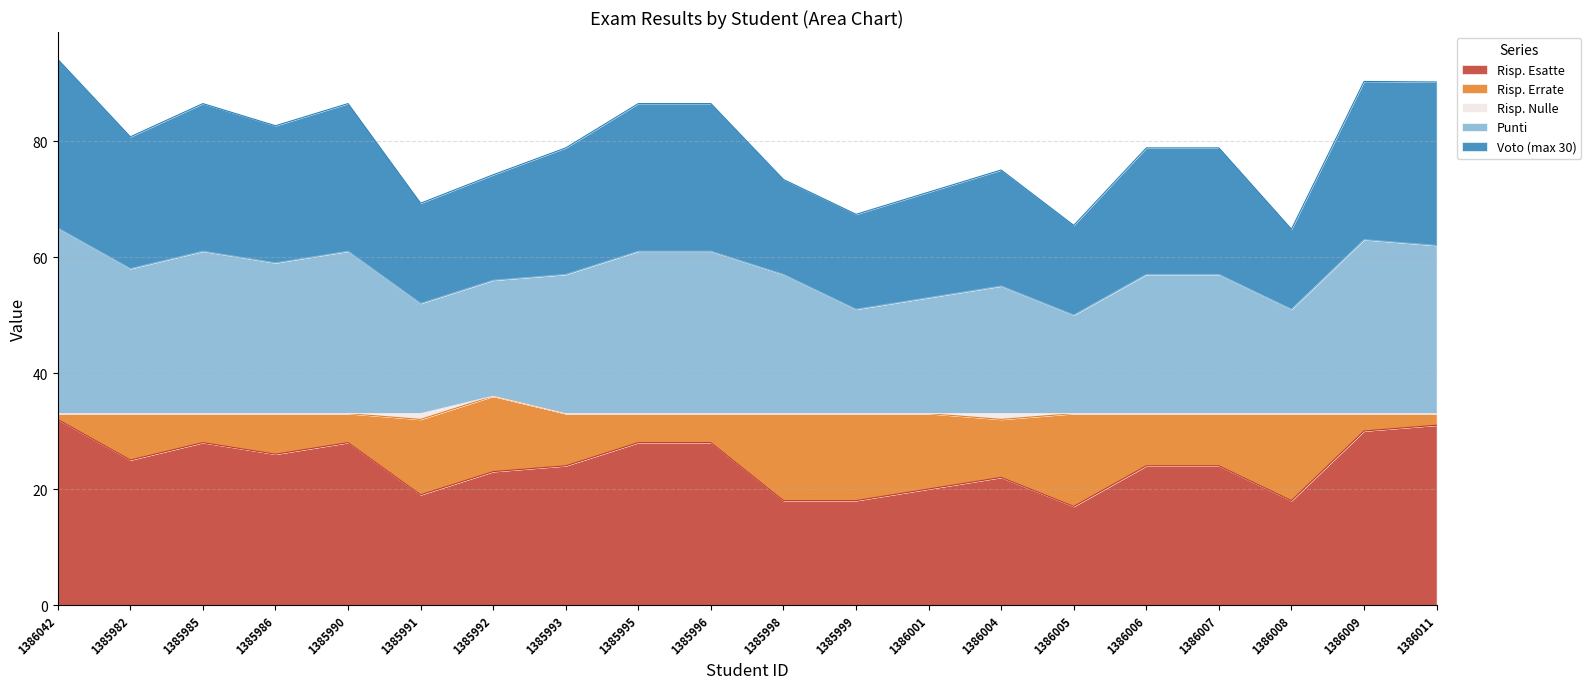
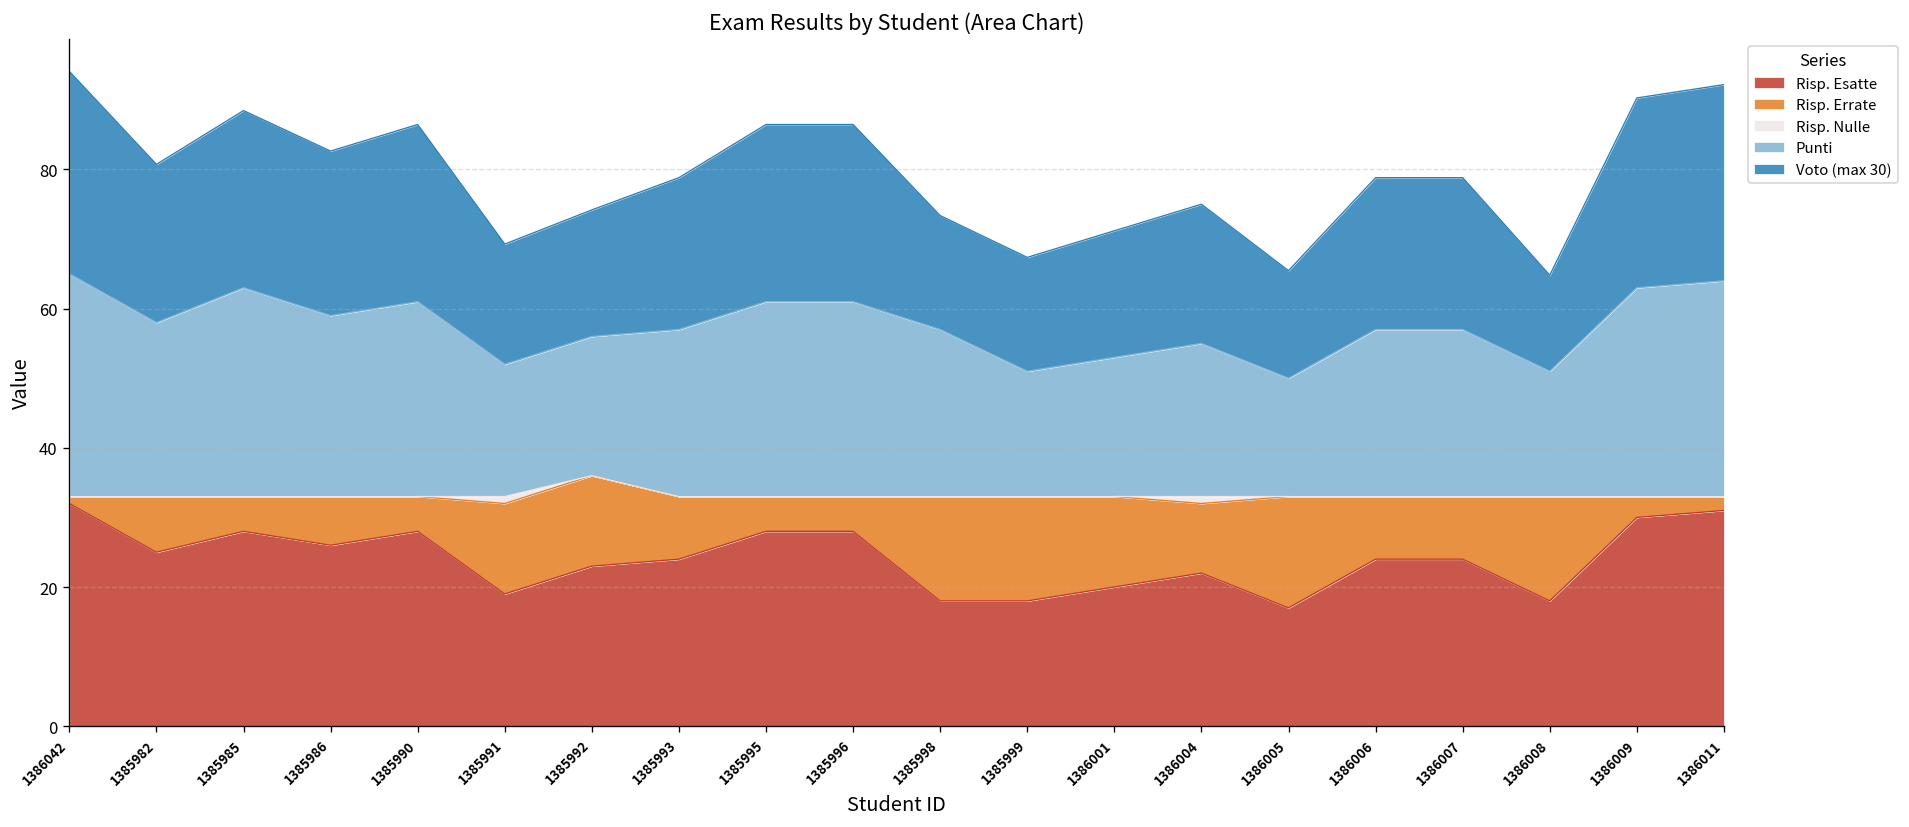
  {
    "Risp. Esatte": {
      "1386042": 32,
      "1385982": 25,
      "1385985": 28,
      "1385986": 26,
      "1385990": 28,
      "1385991": 19,
      "1385992": 23,
      "1385993": 24,
      "1385995": 28,
      "1385996": 28,
      "1385998": 18,
      "1385999": 18,
      "1386001": 20,
      "1386004": 22,
      "1386005": 17,
      "1386006": 24,
      "1386007": 24,
      "1386008": 18,
      "1386009": 30,
      "1386011": 31
    },
    "Risp. Errate": {
      "1385991": 13,
      "1386004": 10
    },
    "Risp. Nulle": {
      "1385991": 1,
      "1386004": 1
    },
    "Punti": {
      "1386042": 32,
      "1385982": 25,
-     "1385985": 28,
+     "1385985": 30,
      "1385986": 26,
      "1385990": 28,
      "1385991": 19,
      "1385992": 20,
      "1385993": 24,
      "1385995": 28,
      "1385996": 28,
      "1385998": 24,
      "1385999": 18,
      "1386001": 20,
      "1386004": 22,
      "1386005": 17,
      "1386006": 24,
      "1386007": 24,
      "1386008": 18,
      "1386009": 30,
-     "1386011": 29
+     "1386011": 31
    },
    "Voto (max 30)": {
      "1386042": 29,
      "1385982": 23,
      "1385985": 25,
      "1385986": 24,
      "1385990": 25,
      "1385991": 17,
      "1385992": 18,
      "1385993": 22,
      "1385995": 25,
      "1385996": 25,
      "1385998": 16,
      "1385999": 16,
      "1386001": 18,
      "1386004": 20,
      "1386005": 15,
      "1386006": 22,
      "1386007": 22,
      "1386008": 14,
      "1386009": 27,
      "1386011": 28
    }
  }
